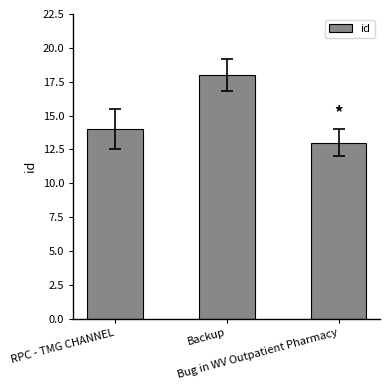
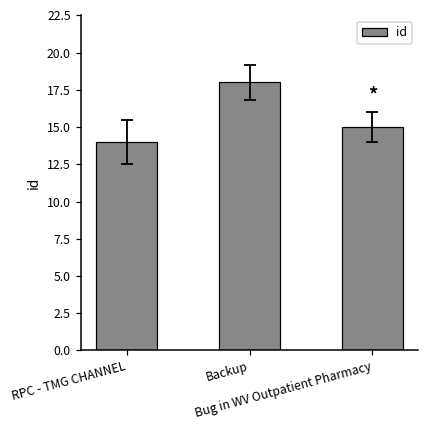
  {
    "id": {
      "RPC - TMG CHANNEL": 14,
      "Backup": 18,
-     "Bug in WV Outpatient Pharmacy": 13
+     "Bug in WV Outpatient Pharmacy": 15
    }
  }
